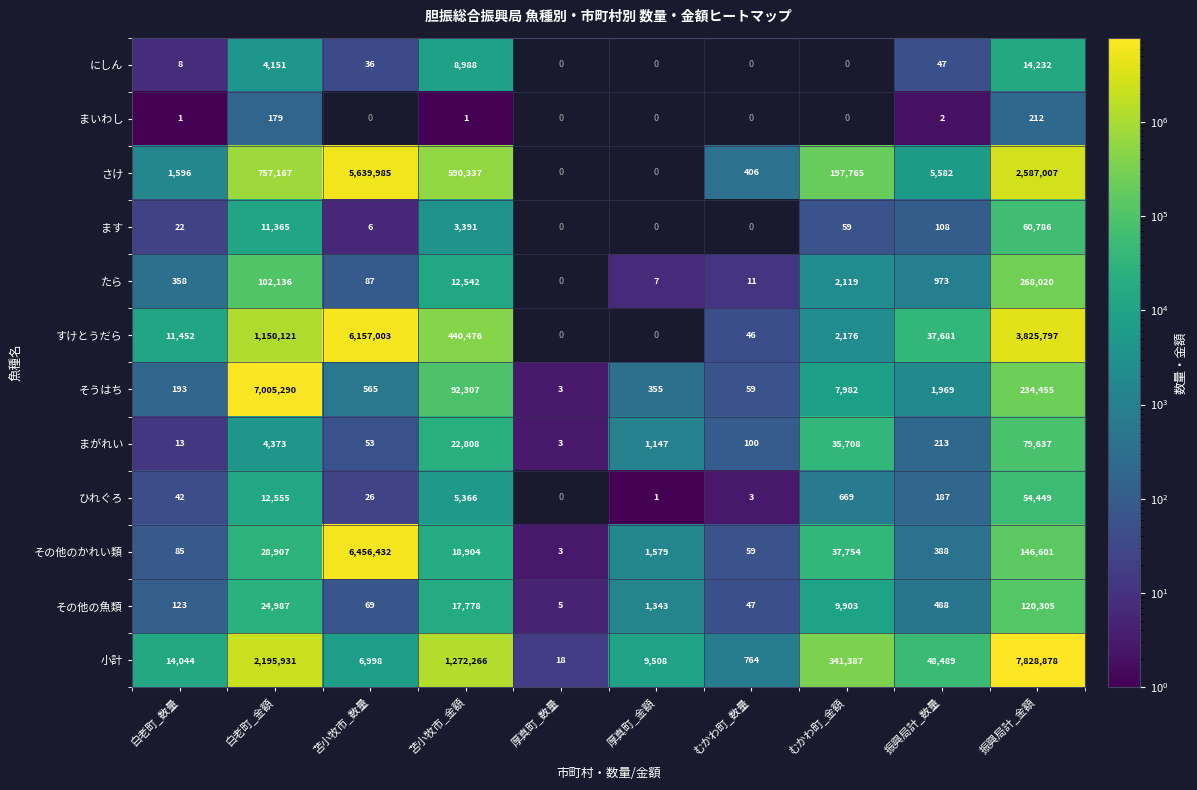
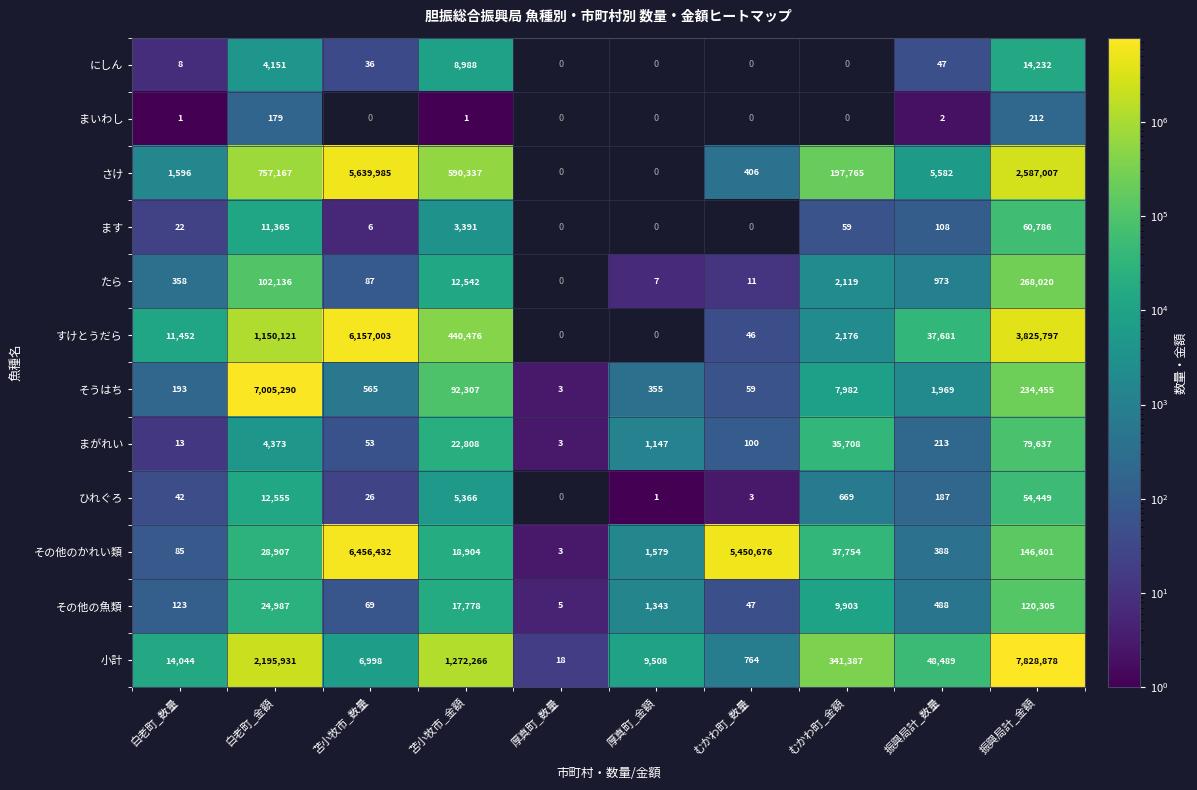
  {
    "にしん": {
      "白老町_数量": "8",
      "白老町_金額": "4,151",
      "苫小牧市_数量": "36",
      "苫小牧市_金額": "8,988",
      "振興局計_数量": "47",
      "振興局計_金額": "14,232"
    },
    "まいわし": {
      "白老町_数量": "1",
      "白老町_金額": "179",
      "苫小牧市_金額": "1",
      "振興局計_数量": "2",
      "振興局計_金額": "212"
    },
    "さけ": {
      "白老町_数量": "1,596",
      "白老町_金額": "757,167",
      "苫小牧市_数量": "5,639,985",
      "苫小牧市_金額": "590,337",
      "むかわ町_数量": "406",
      "むかわ町_金額": "197,765",
      "振興局計_数量": "5,582",
      "振興局計_金額": "2,587,007"
    },
    "ます": {
      "白老町_数量": "22",
      "白老町_金額": "11,365",
      "苫小牧市_数量": "6",
      "苫小牧市_金額": "3,391",
      "むかわ町_金額": "59",
      "振興局計_数量": "108",
      "振興局計_金額": "60,786"
    },
    "たら": {
      "白老町_数量": "358",
      "白老町_金額": "102,136",
      "苫小牧市_数量": "87",
      "苫小牧市_金額": "12,542",
      "厚真町_金額": "7",
      "むかわ町_数量": "11",
      "むかわ町_金額": "2,119",
      "振興局計_数量": "973",
      "振興局計_金額": "268,020"
    },
    "すけとうだら": {
      "白老町_数量": "11,452",
      "白老町_金額": "1,150,121",
      "苫小牧市_数量": "6,157,003",
      "苫小牧市_金額": "440,476",
      "むかわ町_数量": "46",
      "むかわ町_金額": "2,176",
      "振興局計_数量": "37,681",
      "振興局計_金額": "3,825,797"
    },
    "そうはち": {
      "白老町_数量": "193",
      "白老町_金額": "7,005,290",
      "苫小牧市_数量": "565",
      "苫小牧市_金額": "92,307",
      "厚真町_数量": "3",
      "厚真町_金額": "355",
      "むかわ町_数量": "59",
      "むかわ町_金額": "7,982",
      "振興局計_数量": "1,969",
      "振興局計_金額": "234,455"
    },
    "まがれい": {
      "白老町_数量": "13",
      "白老町_金額": "4,373",
      "苫小牧市_数量": "53",
      "苫小牧市_金額": "22,808",
      "厚真町_数量": "3",
      "厚真町_金額": "1,147",
      "むかわ町_数量": "100",
      "むかわ町_金額": "35,708",
      "振興局計_数量": "213",
      "振興局計_金額": "79,637"
    },
    "ひれぐろ": {
      "白老町_数量": "42",
      "白老町_金額": "12,555",
      "苫小牧市_数量": "26",
      "苫小牧市_金額": "5,366",
      "厚真町_金額": "1",
      "むかわ町_数量": "3",
      "むかわ町_金額": "669",
      "振興局計_数量": "187",
      "振興局計_金額": "54,449"
    },
    "その他のかれい類": {
      "白老町_数量": "85",
      "白老町_金額": "28,907",
      "苫小牧市_数量": "6,456,432",
      "苫小牧市_金額": "18,904",
      "厚真町_数量": "3",
      "厚真町_金額": "1,579",
-     "むかわ町_数量": "59",
+     "むかわ町_数量": "5,450,676",
      "むかわ町_金額": "37,754",
      "振興局計_数量": "388",
      "振興局計_金額": "146,601"
    },
    "その他の魚類": {
      "白老町_数量": "123",
      "白老町_金額": "24,987",
      "苫小牧市_数量": "69",
      "苫小牧市_金額": "17,778",
      "厚真町_数量": "5",
      "厚真町_金額": "1,343",
      "むかわ町_数量": "47",
      "むかわ町_金額": "9,903",
      "振興局計_数量": "488",
      "振興局計_金額": "120,305"
    },
    "小計": {
      "白老町_数量": "14,044",
      "白老町_金額": "2,195,931",
      "苫小牧市_数量": "6,998",
      "苫小牧市_金額": "1,272,266",
      "厚真町_数量": "18",
      "厚真町_金額": "9,508",
      "むかわ町_数量": "764",
      "むかわ町_金額": "341,387",
      "振興局計_数量": "48,489",
      "振興局計_金額": "7,828,878"
    }
  }
